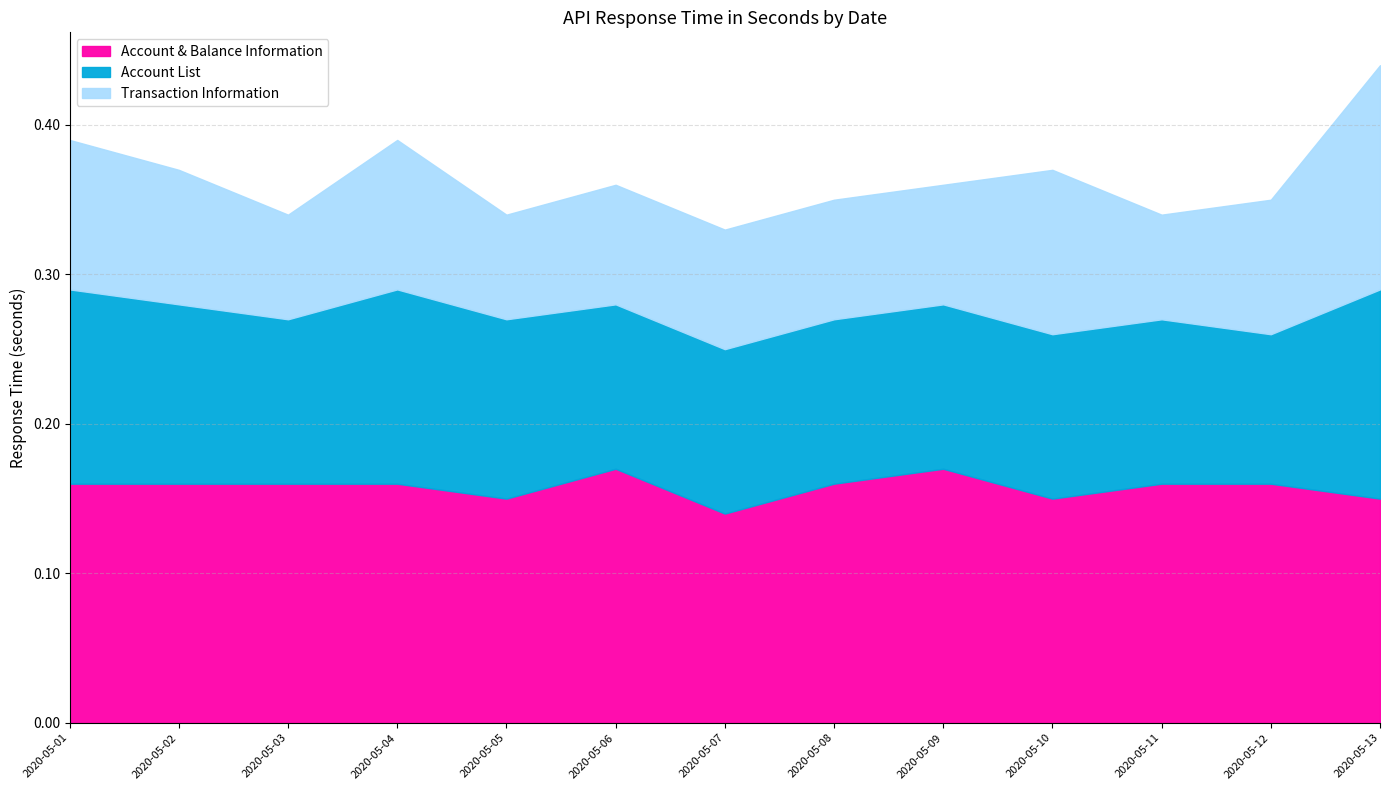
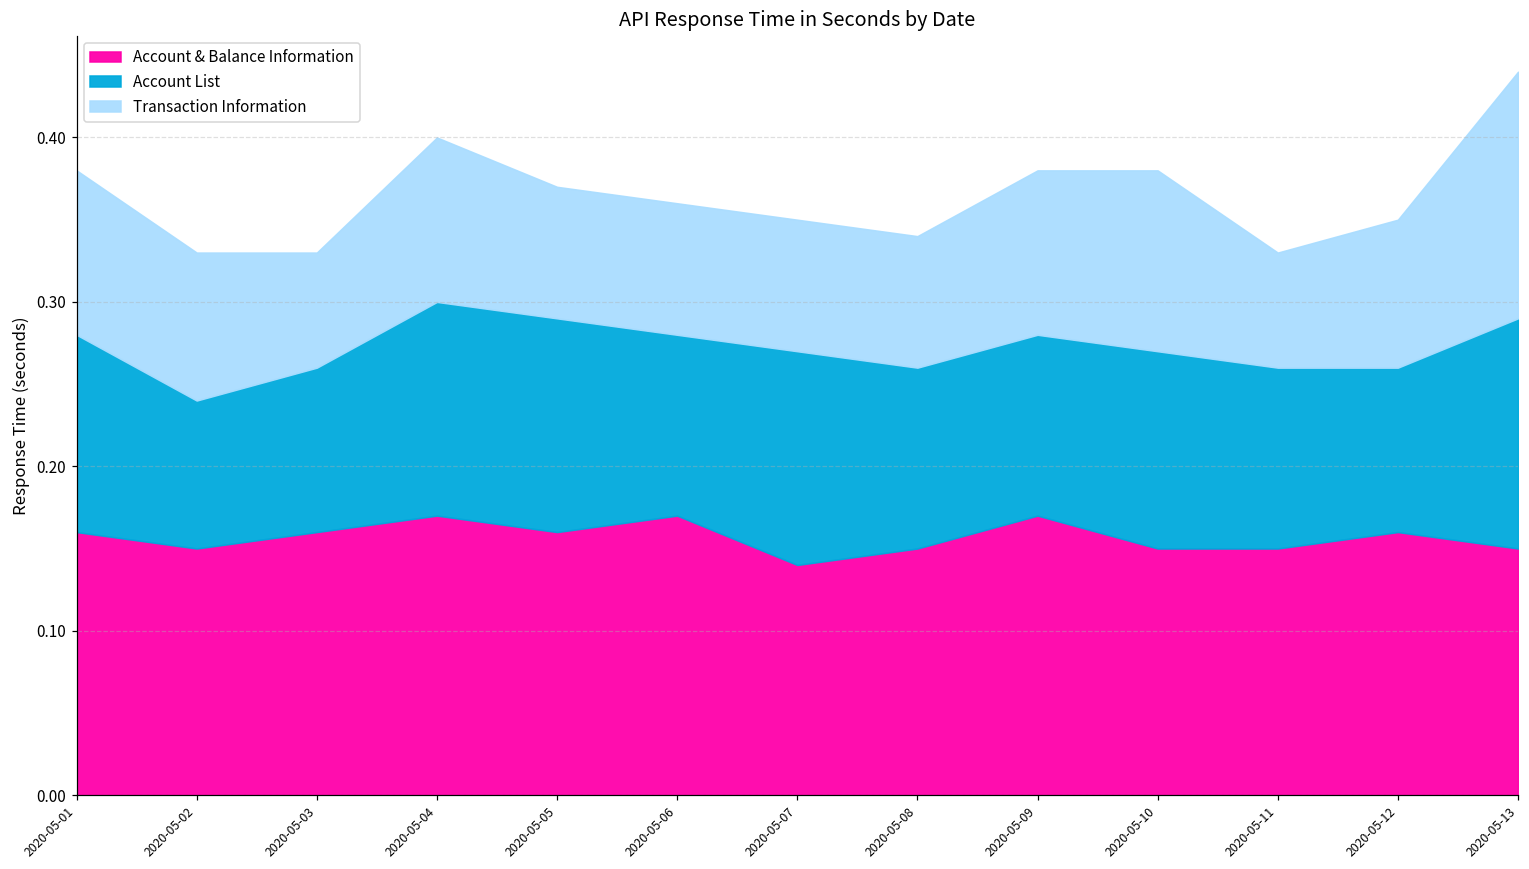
  {
    "Account & Balance Information": {
      "2020-05-01": 0.16,
-     "2020-05-02": 0.16,
+     "2020-05-02": 0.15,
      "2020-05-03": 0.16,
-     "2020-05-04": 0.16,
-     "2020-05-05": 0.15,
+     "2020-05-04": 0.17,
+     "2020-05-05": 0.16,
      "2020-05-06": 0.17,
      "2020-05-07": 0.14,
-     "2020-05-08": 0.16,
+     "2020-05-08": 0.15,
      "2020-05-09": 0.17,
      "2020-05-10": 0.15,
-     "2020-05-11": 0.16,
+     "2020-05-11": 0.15,
      "2020-05-12": 0.16,
      "2020-05-13": 0.15
    },
    "Account List": {
-     "2020-05-01": 0.13,
-     "2020-05-02": 0.12,
-     "2020-05-03": 0.11,
+     "2020-05-01": 0.12,
+     "2020-05-02": 0.09,
+     "2020-05-03": 0.10,
      "2020-05-04": 0.13,
-     "2020-05-05": 0.12,
+     "2020-05-05": 0.13,
      "2020-05-06": 0.11,
-     "2020-05-07": 0.11,
+     "2020-05-07": 0.13,
      "2020-05-08": 0.11,
      "2020-05-09": 0.11,
-     "2020-05-10": 0.11,
+     "2020-05-10": 0.12,
      "2020-05-11": 0.11,
      "2020-05-12": 0.10,
      "2020-05-13": 0.14
    },
    "Transaction Information": {
      "2020-05-01": 0.10,
      "2020-05-02": 0.09,
      "2020-05-03": 0.07,
      "2020-05-04": 0.10,
-     "2020-05-05": 0.07,
+     "2020-05-05": 0.08,
      "2020-05-06": 0.08,
      "2020-05-07": 0.08,
      "2020-05-08": 0.08,
-     "2020-05-09": 0.08,
+     "2020-05-09": 0.10,
      "2020-05-10": 0.11,
      "2020-05-11": 0.07,
      "2020-05-12": 0.09,
      "2020-05-13": 0.15
    }
  }
